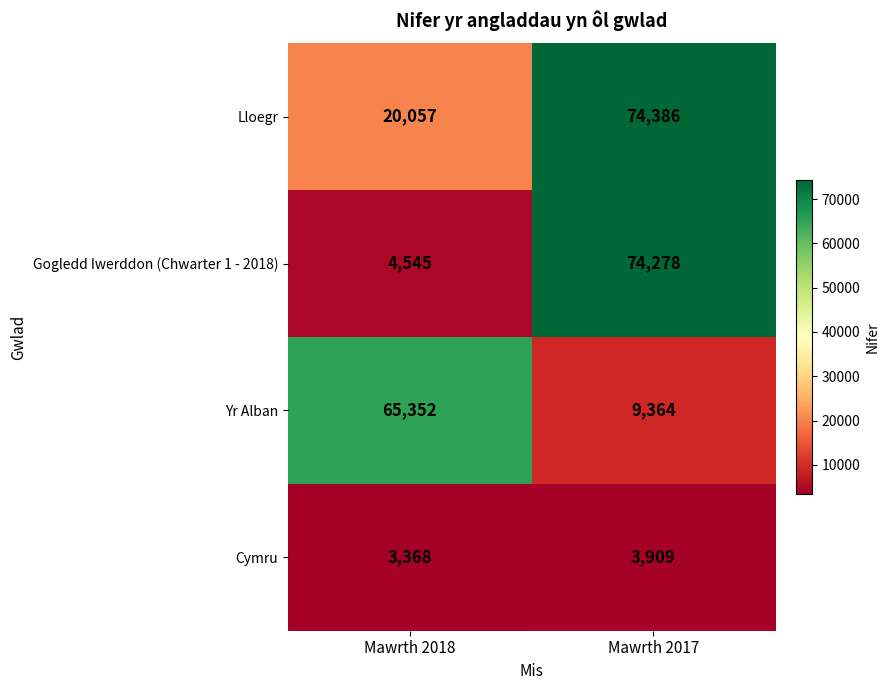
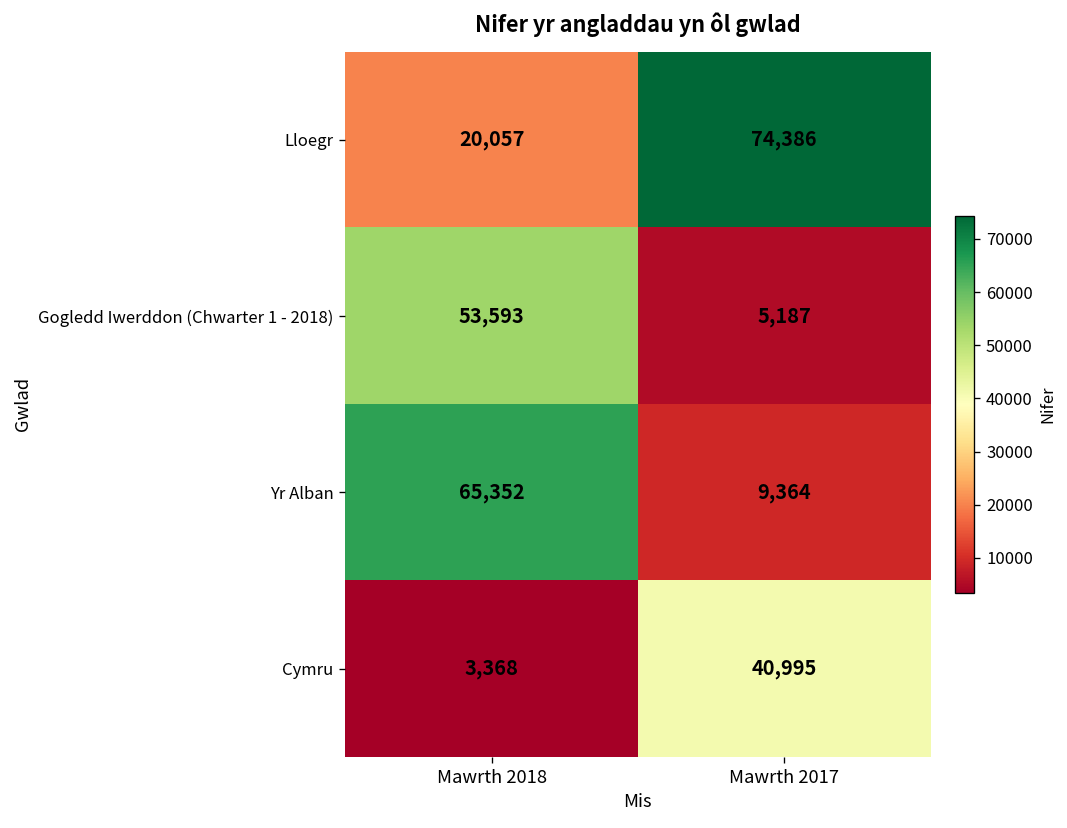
  {
    "Lloegr": {
      "Mawrth 2018": "20,057",
      "Mawrth 2017": "74,386"
    },
    "Gogledd Iwerddon (Chwarter 1 - 2018)": {
-     "Mawrth 2018": "4,545",
-     "Mawrth 2017": "74,278"
+     "Mawrth 2018": "53,593",
+     "Mawrth 2017": "5,187"
    },
    "Yr Alban": {
      "Mawrth 2018": "65,352",
      "Mawrth 2017": "9,364"
    },
    "Cymru": {
      "Mawrth 2018": "3,368",
-     "Mawrth 2017": "3,909"
+     "Mawrth 2017": "40,995"
    }
  }
